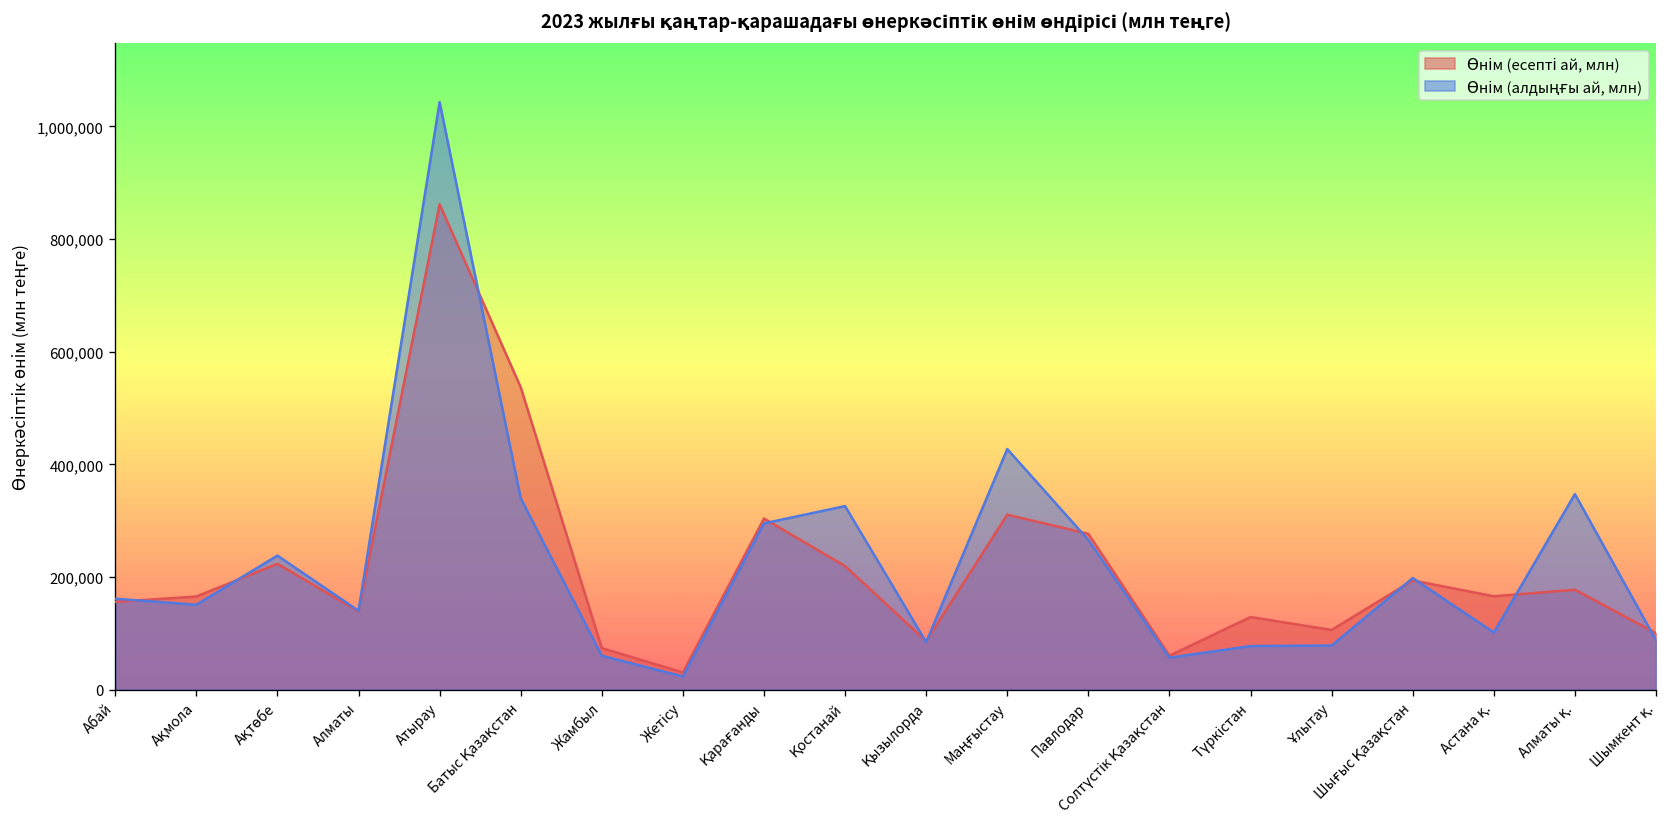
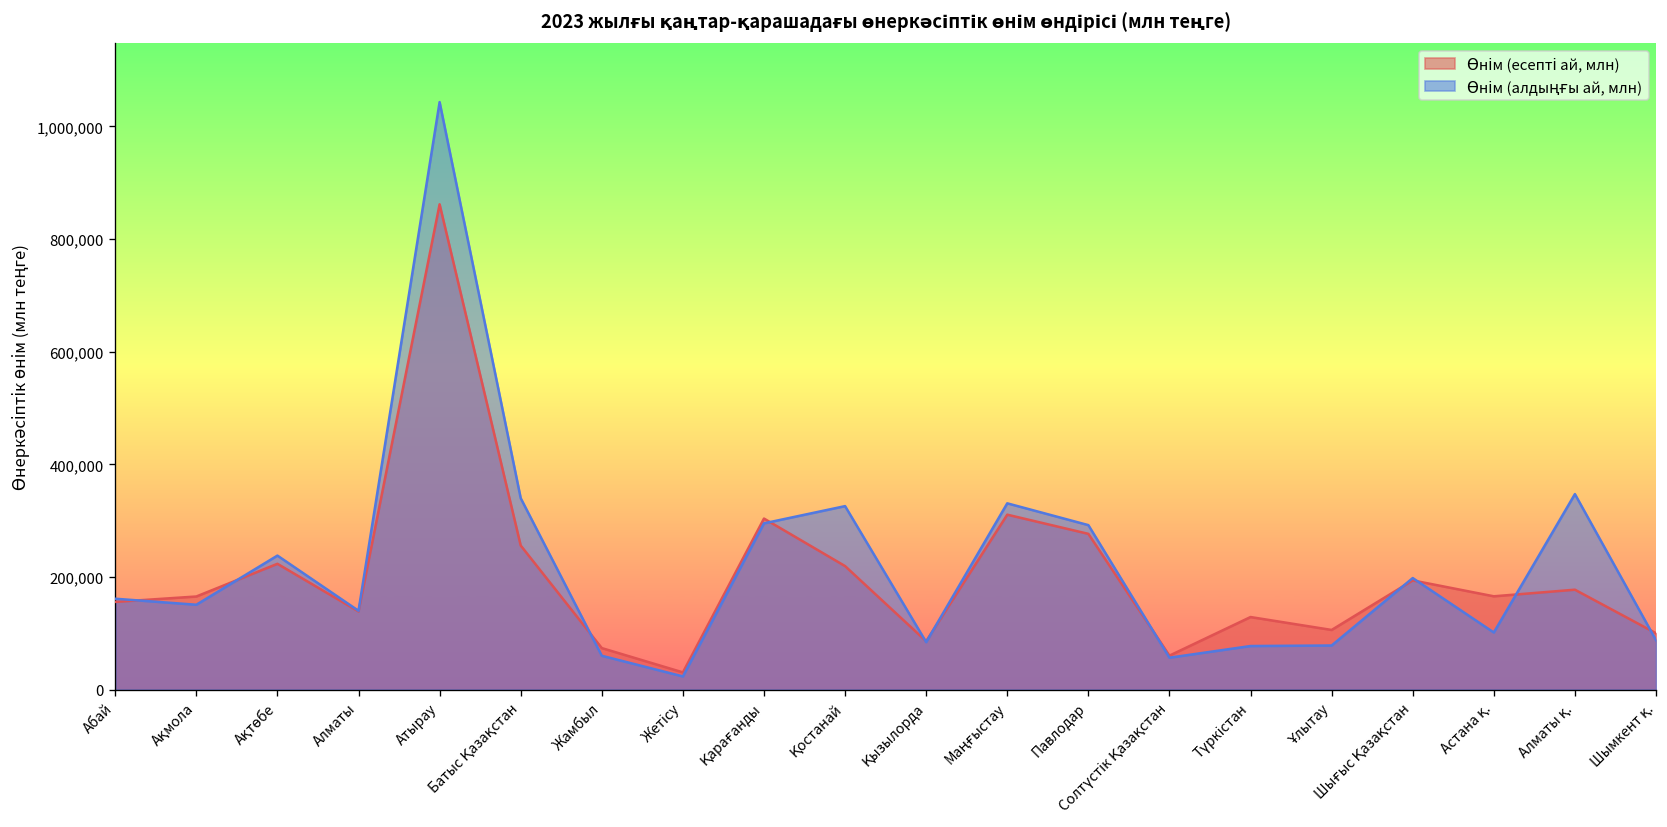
  {
    "Өнім (есепті ай, млн)": {
      "Абай": "160,000",
      "Ақмола": "170,000",
      "Ақтөбе": "220,000",
      "Атырау": "860,000",
-     "Батыс Қазақстан": "540,000",
+     "Батыс Қазақстан": "260,000",
      "Жамбыл": "70,000",
      "Жетісу": "30,000",
      "Қарағанды": "300,000",
      "Қостанай": "220,000",
      "Маңғыстау": "310,000",
      "Павлодар": "280,000",
      "Түркістан": "130,000",
      "Ұлытау": "110,000",
      "Астана қ.": "170,000",
      "Алматы қ.": "180,000",
      "Шымкент қ.": "100,000"
    },
    "Өнім (алдыңғы ай, млн)": {
      "Абай": "160,000",
      "Ақмола": "150,000",
      "Ақтөбе": "240,000",
      "Атырау": "1,040,000",
      "Батыс Қазақстан": "340,000",
      "Жамбыл": "60,000",
      "Жетісу": "20,000",
      "Қарағанды": "300,000",
      "Қостанай": "330,000",
-     "Маңғыстау": "430,000",
-     "Павлодар": "270,000",
+     "Маңғыстау": "330,000",
+     "Павлодар": "290,000",
      "Түркістан": "80,000",
      "Ұлытау": "80,000",
      "Астана қ.": "100,000",
      "Алматы қ.": "350,000",
      "Шымкент қ.": "90,000"
    }
  }
